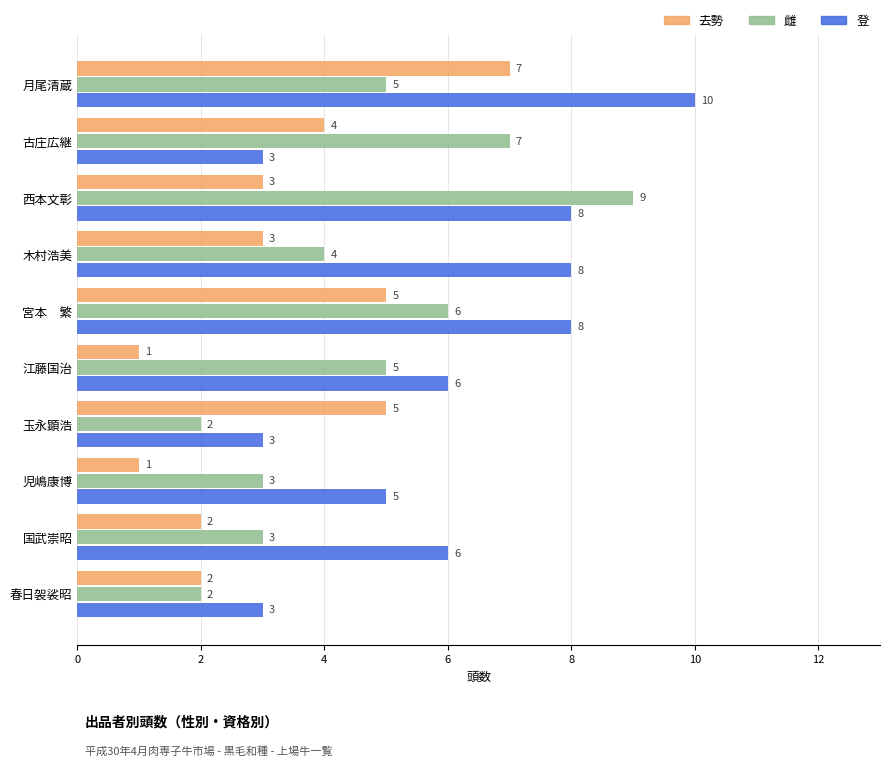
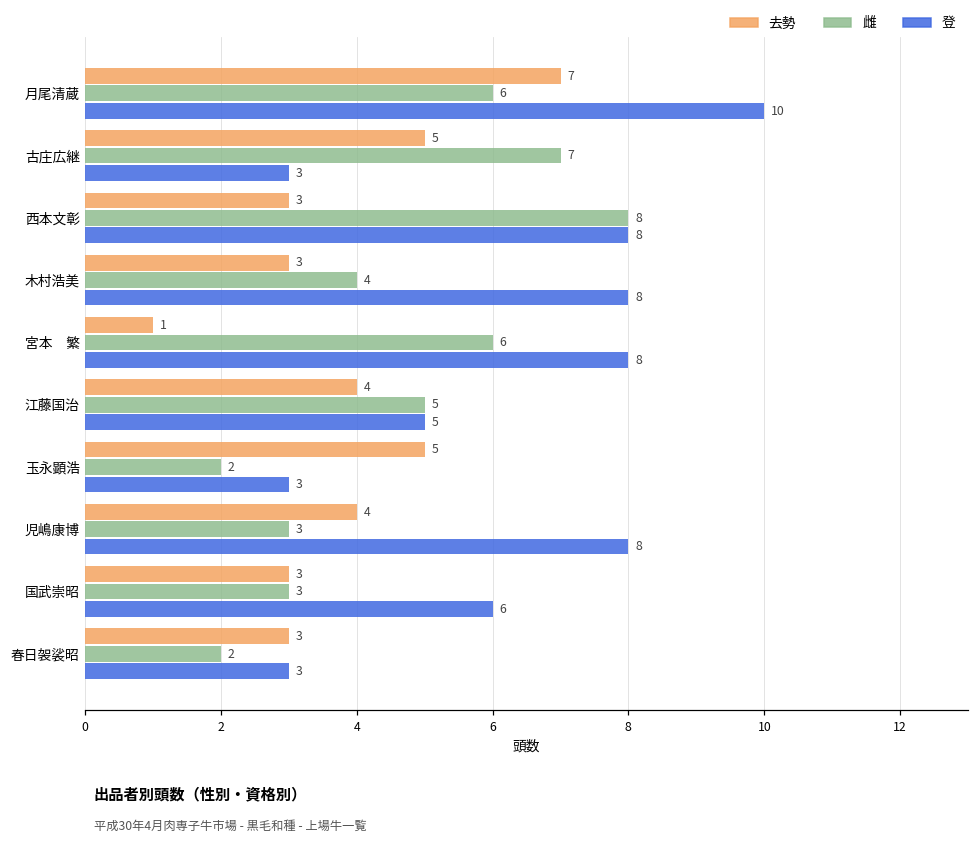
  {
    "去勢": {
      "月尾清蔵": 7,
-     "古庄広継": 4,
+     "古庄広継": 5,
      "西本文彰": 3,
      "木村浩美": 3,
-     "宮本 繁": 5,
-     "江藤国治": 1,
+     "宮本 繁": 1,
+     "江藤国治": 4,
      "玉永顕浩": 5,
-     "児嶋康博": 1,
-     "国武崇昭": 2,
-     "春日袈裟昭": 2
+     "児嶋康博": 4,
+     "国武崇昭": 3,
+     "春日袈裟昭": 3
    },
    "雌": {
-     "月尾清蔵": 5,
+     "月尾清蔵": 6,
      "古庄広継": 7,
-     "西本文彰": 9,
+     "西本文彰": 8,
      "木村浩美": 4,
      "宮本 繁": 6,
      "江藤国治": 5,
      "玉永顕浩": 2,
      "児嶋康博": 3,
      "国武崇昭": 3,
      "春日袈裟昭": 2
    },
    "登": {
      "月尾清蔵": 10,
      "古庄広継": 3,
      "西本文彰": 8,
      "木村浩美": 8,
      "宮本 繁": 8,
-     "江藤国治": 6,
+     "江藤国治": 5,
      "玉永顕浩": 3,
-     "児嶋康博": 5,
+     "児嶋康博": 8,
      "国武崇昭": 6,
      "春日袈裟昭": 3
    }
  }
